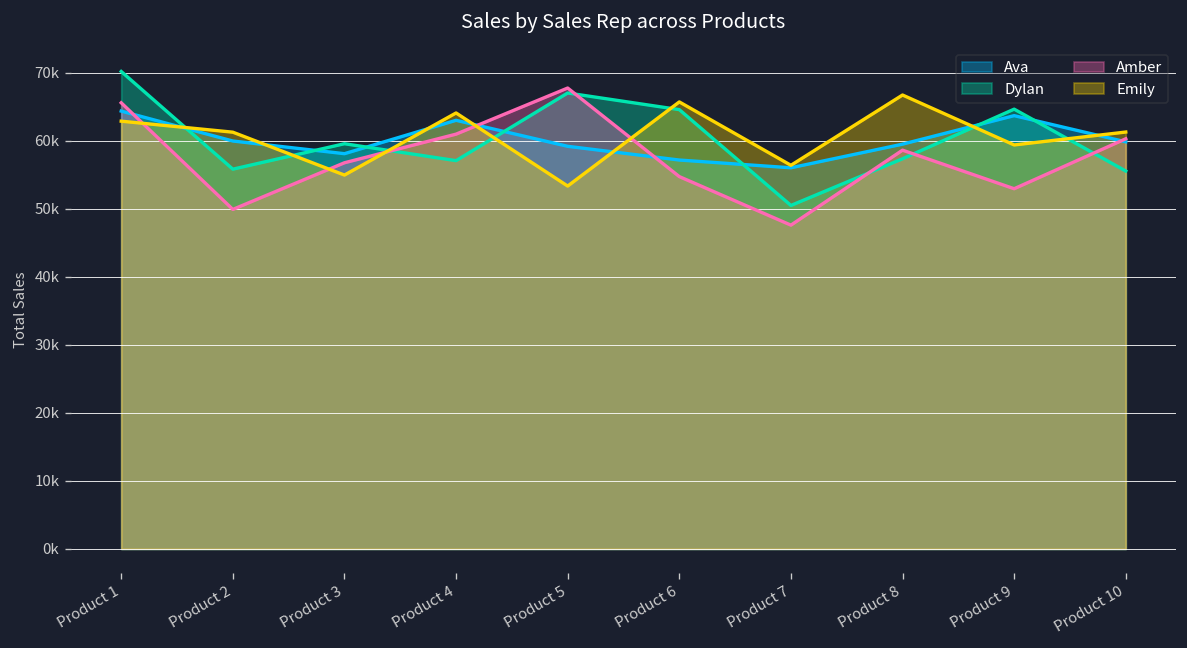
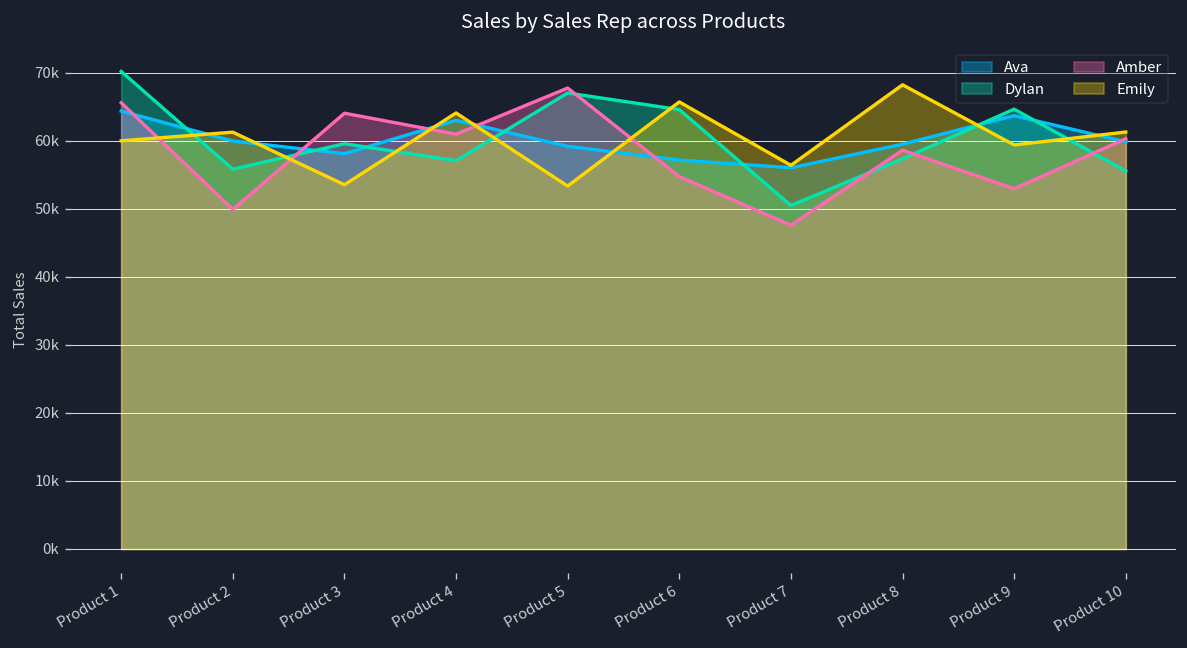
  {
    "Amber": {
      "Product 1": 66000,
      "Product 2": 50000,
-     "Product 3": 57000,
+     "Product 3": 64000,
      "Product 4": 61000,
      "Product 5": 68000,
      "Product 6": 55000,
      "Product 7": 48000,
      "Product 8": 59000,
      "Product 9": 53000,
      "Product 10": 60000
    },
    "Emily": {
-     "Product 1": 63000,
+     "Product 1": 60000,
      "Product 2": 61000,
-     "Product 3": 55000,
+     "Product 3": 54000,
      "Product 4": 64000,
      "Product 5": 53000,
      "Product 6": 66000,
-     "Product 8": 67000,
+     "Product 8": 68000,
      "Product 9": 59000,
      "Product 10": 61000
    }
  }
